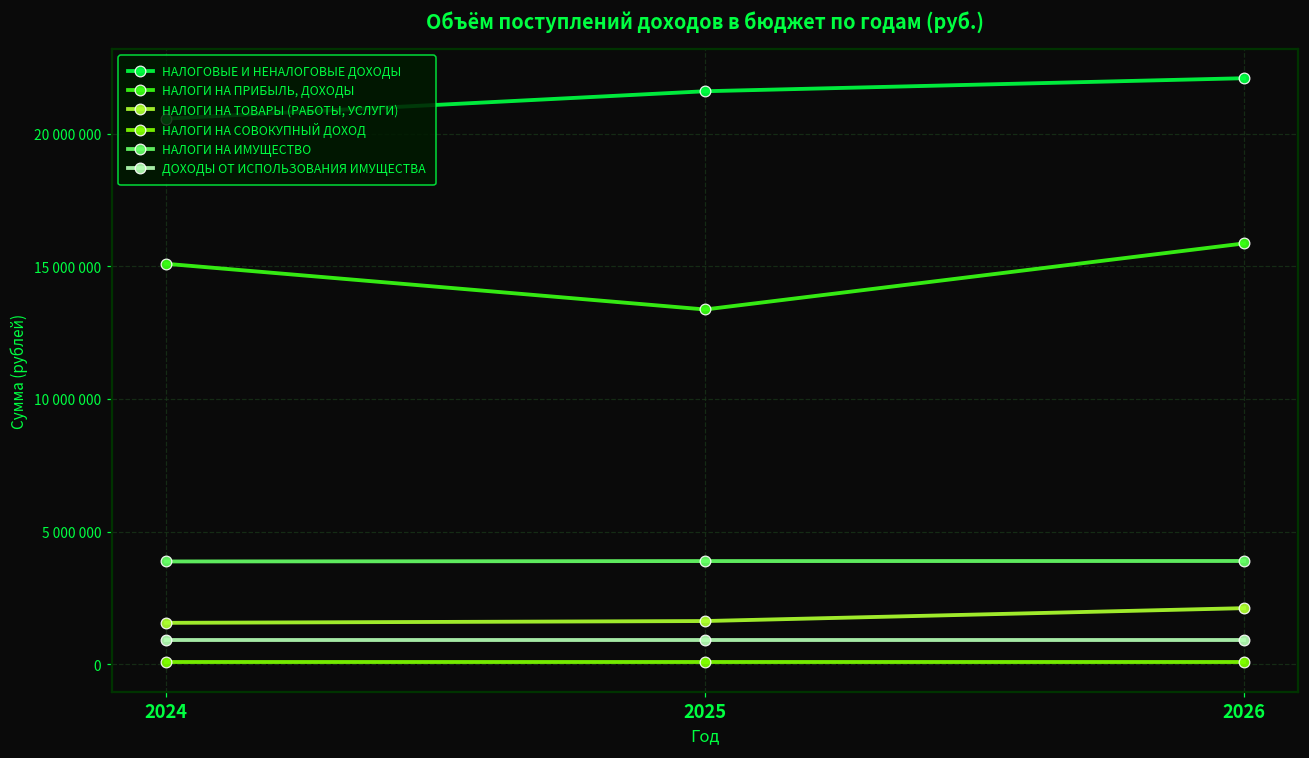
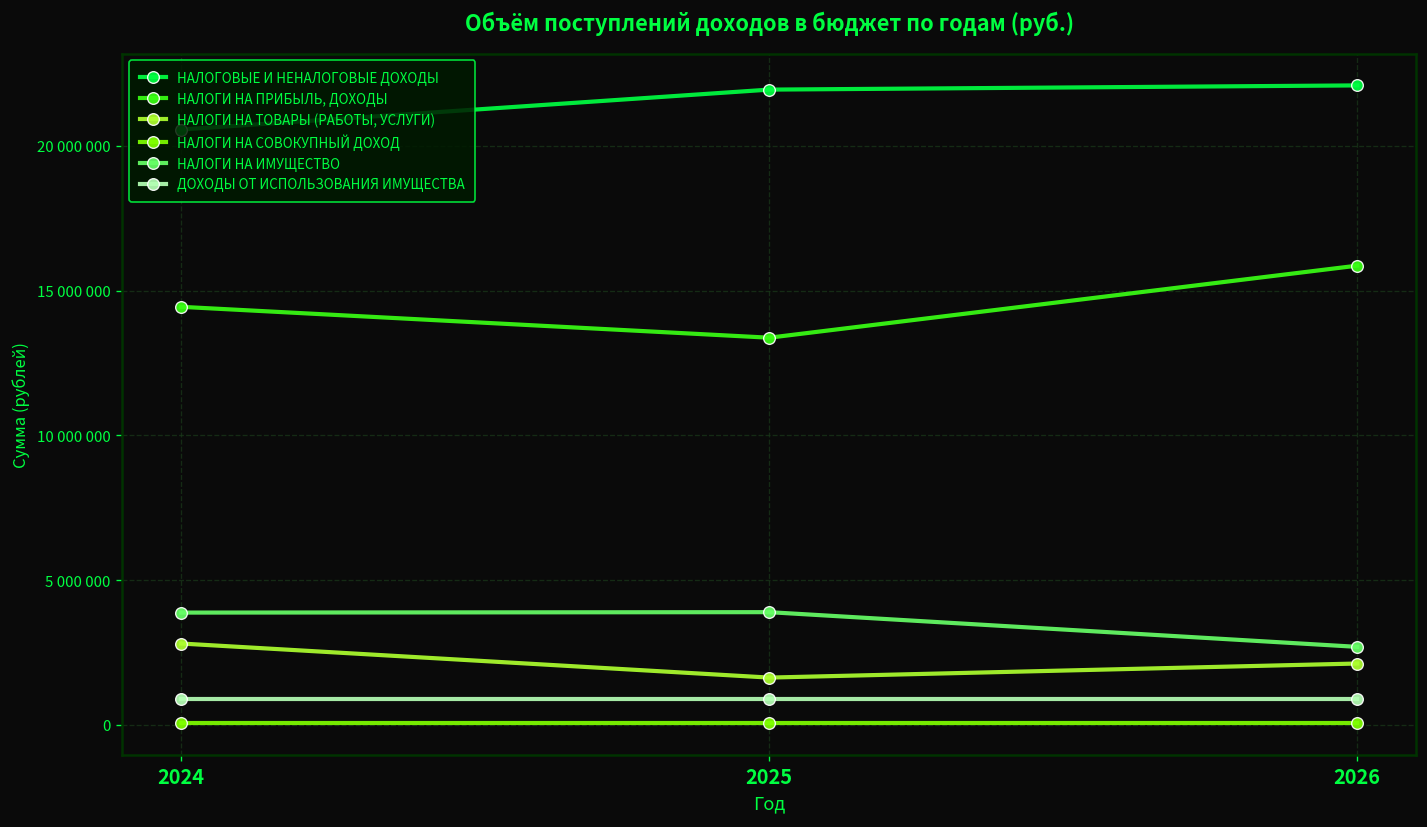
  {
    "НАЛОГОВЫЕ И НЕНАЛОГОВЫЕ ДОХОДЫ": {
-     "2025": 21600000,
+     "2025": 21900000,
      "2026": 22100000
    },
    "НАЛОГИ НА ПРИБЫЛЬ, ДОХОДЫ": {
-     "2024": 15100000,
+     "2024": 14400000,
      "2025": 13400000,
      "2026": 15900000
    },
    "НАЛОГИ НА ТОВАРЫ (РАБОТЫ, УСЛУГИ)": {
-     "2024": 1600000,
+     "2024": 2800000,
      "2025": 1600000,
      "2026": 2100000
    },
    "НАЛОГИ НА СОВОКУПНЫЙ ДОХОД": {
      "2024": 100000,
      "2025": 100000,
      "2026": 100000
    },
    "НАЛОГИ НА ИМУЩЕСТВО": {
      "2024": 3900000,
      "2025": 3900000,
-     "2026": 3900000
+     "2026": 2700000
    },
    "ДОХОДЫ ОТ ИСПОЛЬЗОВАНИЯ ИМУЩЕСТВА": {
      "2024": 900000,
      "2025": 900000,
      "2026": 900000
    }
  }
